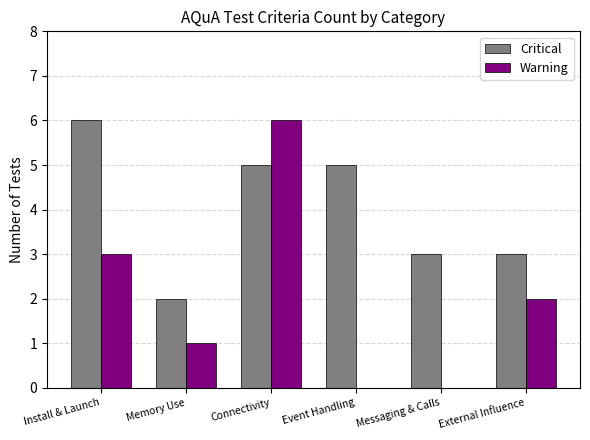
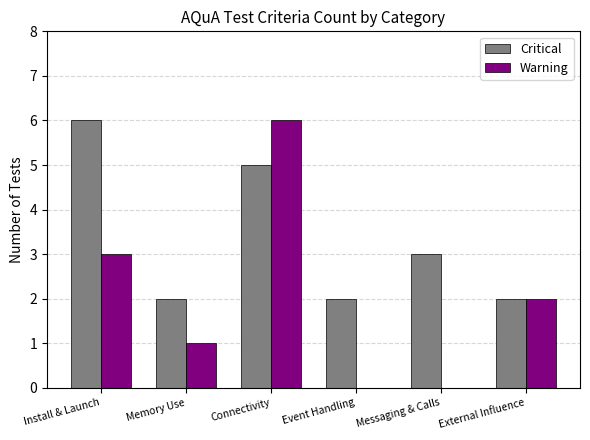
  {
    "Critical": {
      "Install & Launch": 6,
      "Memory Use": 2,
      "Connectivity": 5,
-     "Event Handling": 5,
+     "Event Handling": 2,
      "Messaging & Calls": 3,
-     "External Influence": 3
+     "External Influence": 2
    },
    "Warning": {
      "Install & Launch": 3,
      "Memory Use": 1,
      "Connectivity": 6,
      "Event Handling": 0,
      "Messaging & Calls": 0,
      "External Influence": 2
    }
  }
